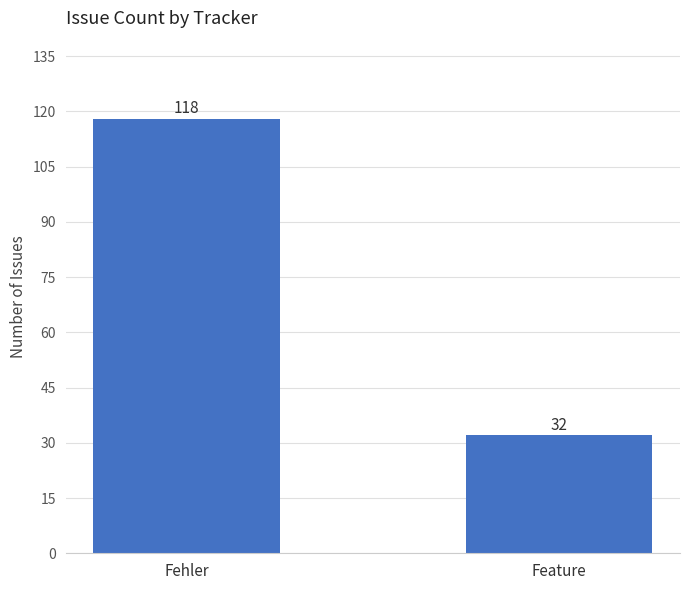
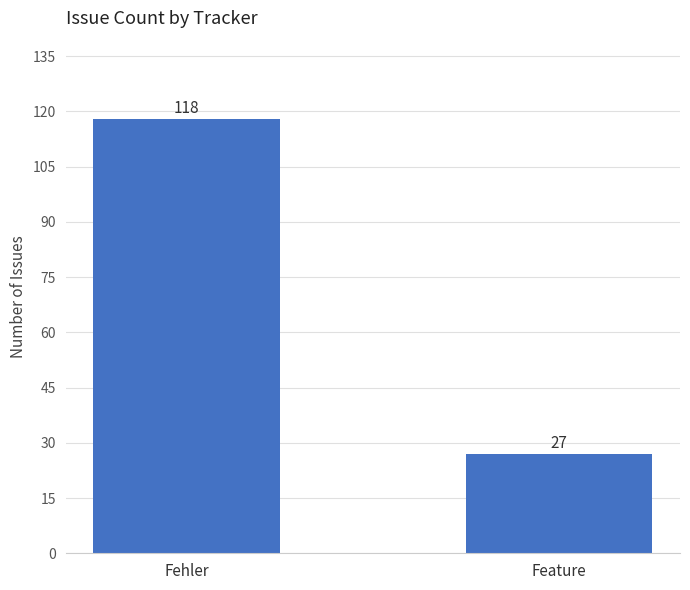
  {
    "Fehler": 118,
-   "Feature": 32
+   "Feature": 27
  }
